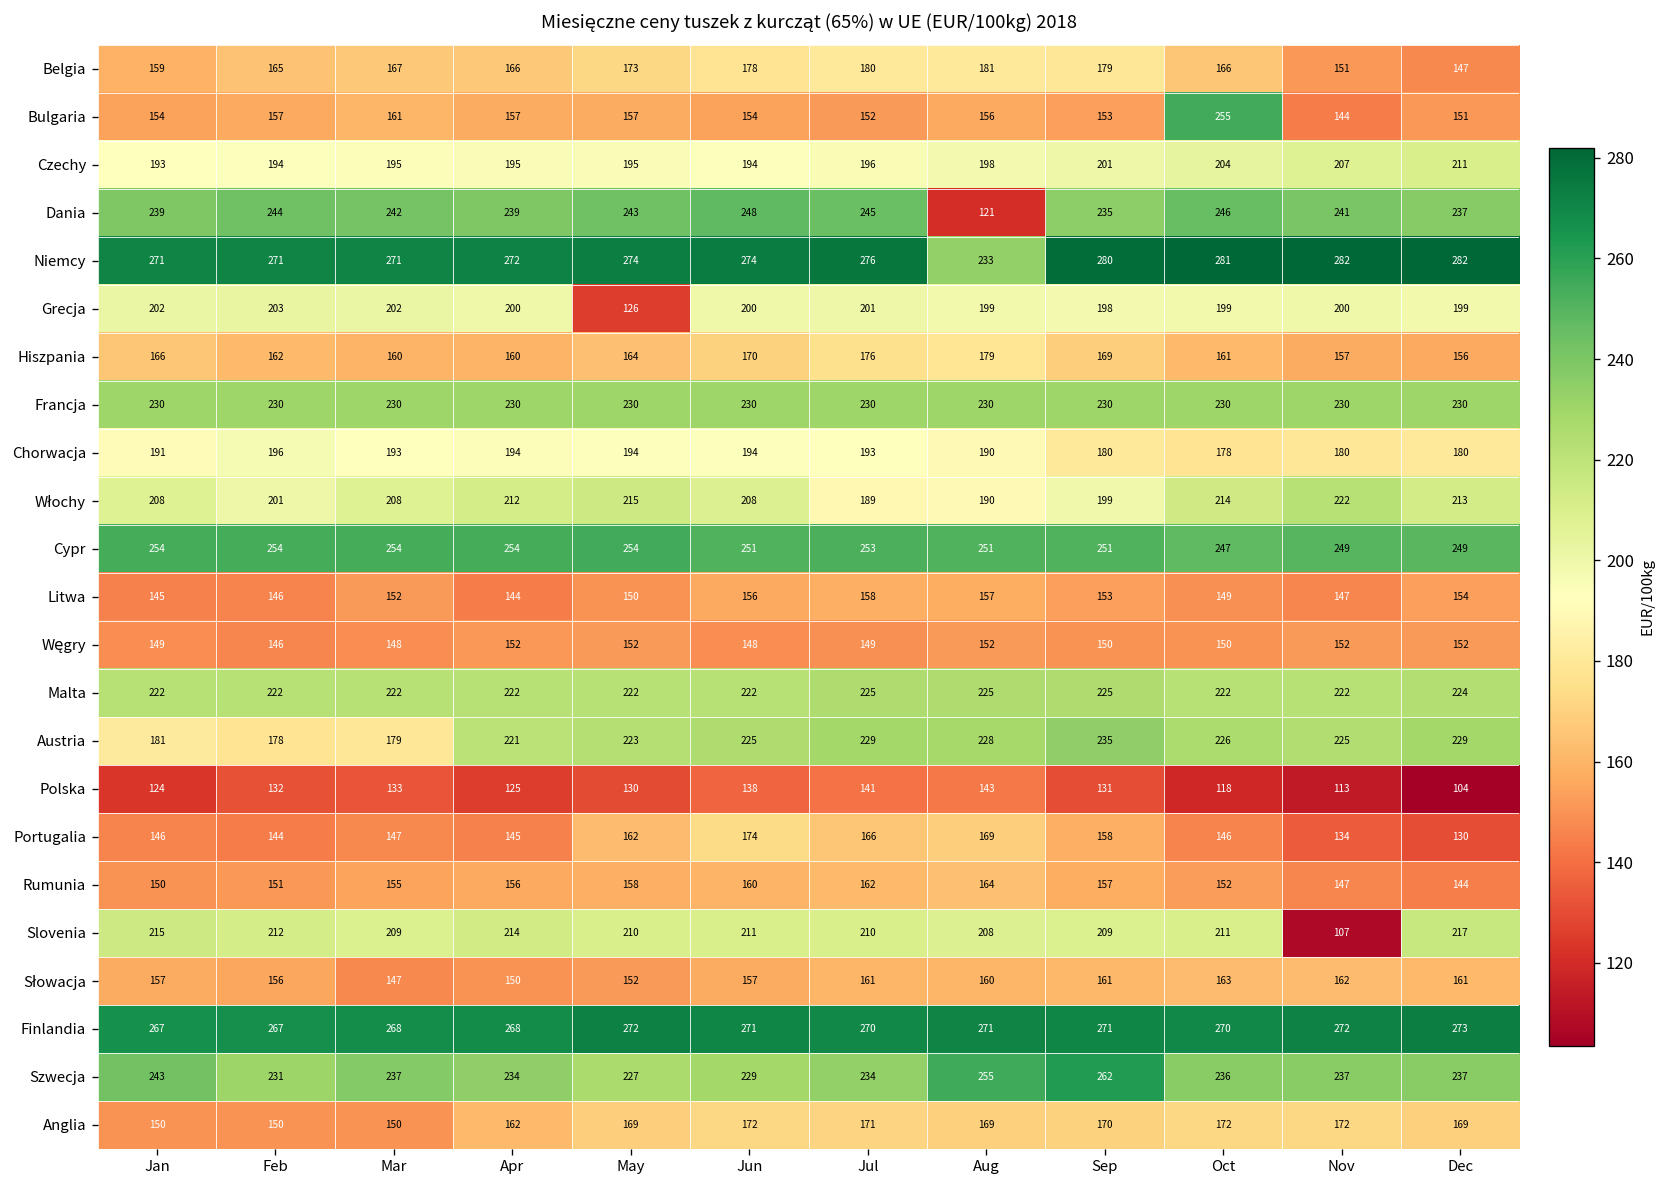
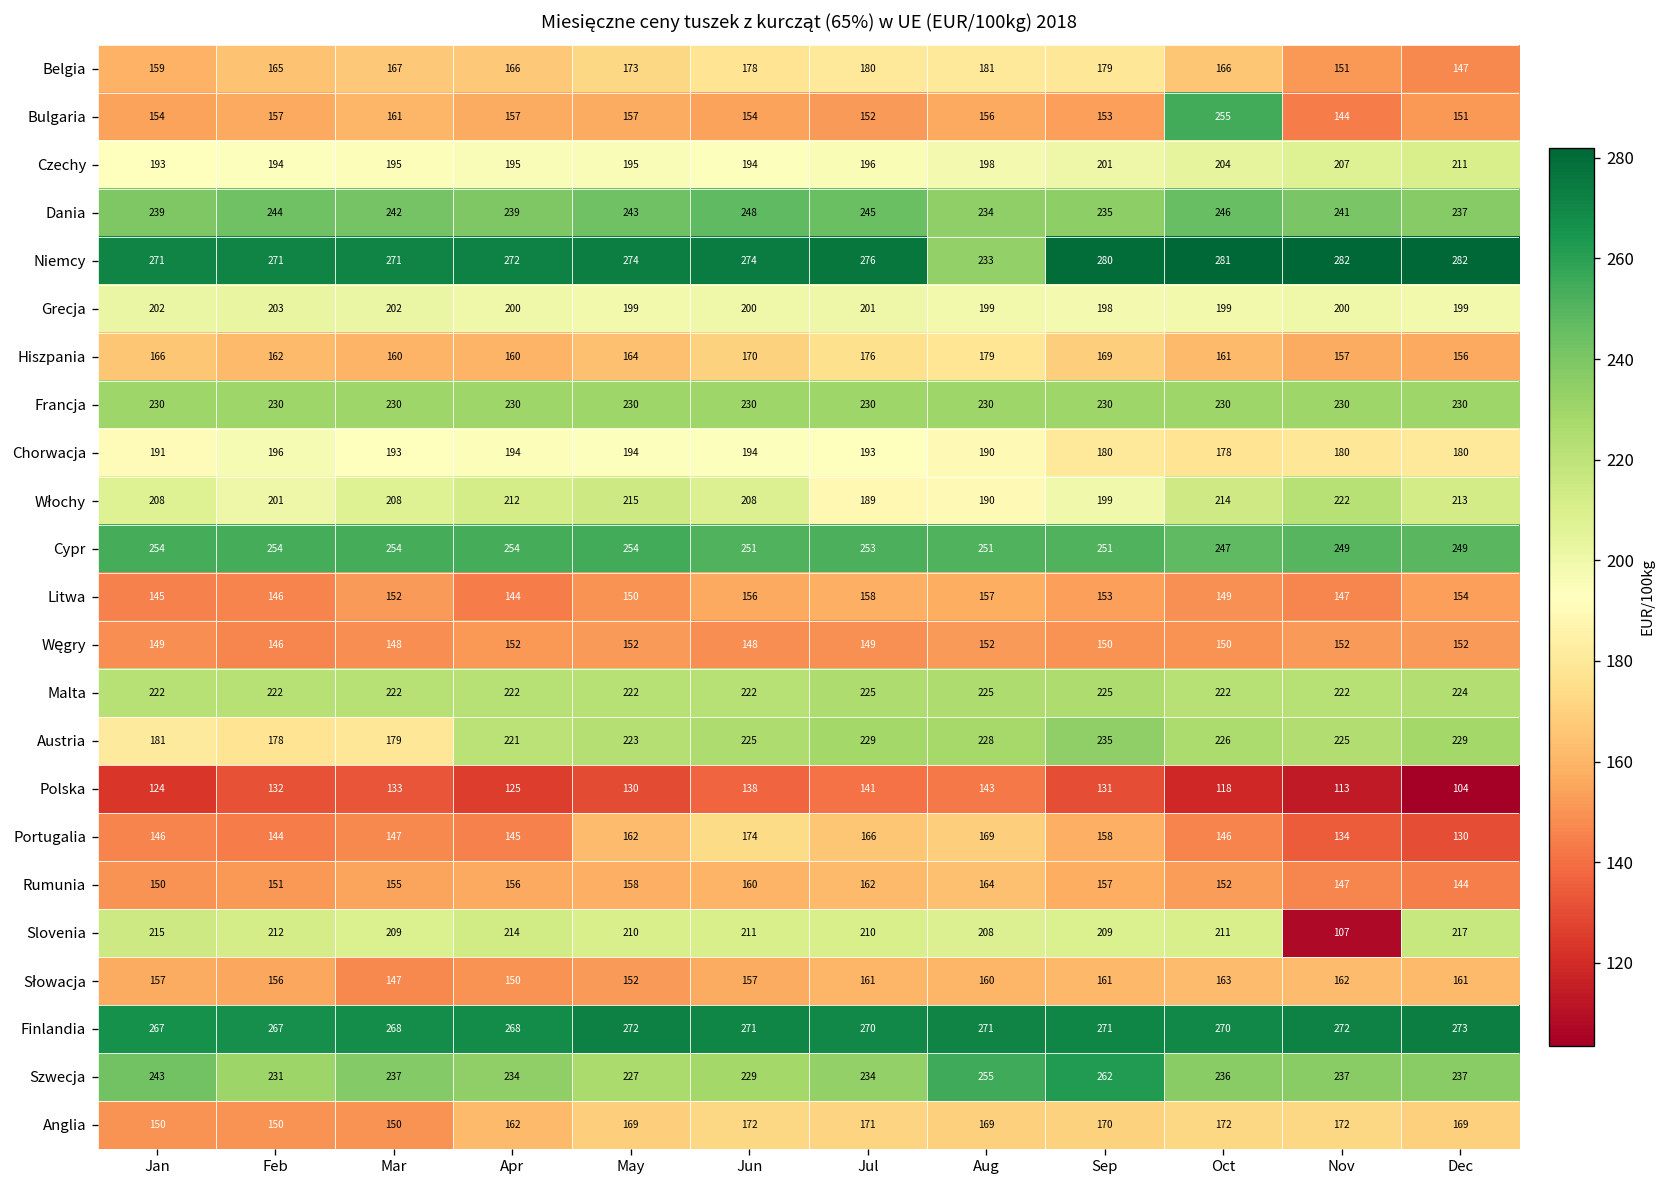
  {
    "Dania": {
      "Jan": 239,
      "Feb": 244,
      "Mar": 242,
      "Apr": 239,
      "May": 243,
      "Jun": 248,
      "Jul": 245,
-     "Aug": 121,
+     "Aug": 234,
      "Sep": 235,
      "Oct": 246,
      "Nov": 241,
      "Dec": 237
    },
    "Grecja": {
      "Jan": 202,
      "Feb": 203,
      "Mar": 202,
      "Apr": 200,
-     "May": 126,
+     "May": 199,
      "Jun": 200,
      "Jul": 201,
      "Aug": 199,
      "Sep": 198,
      "Oct": 199,
      "Nov": 200,
      "Dec": 199
    }
  }
